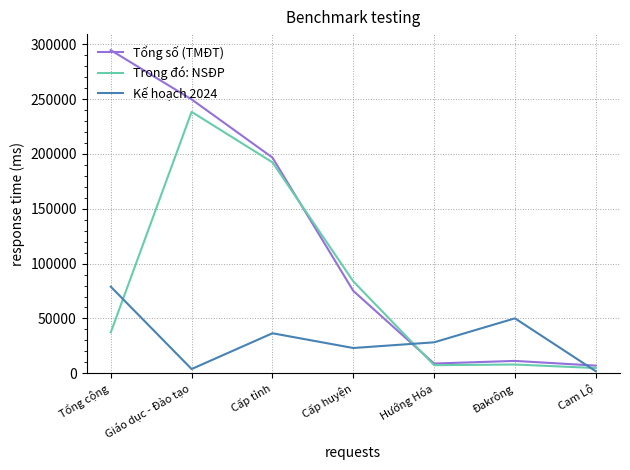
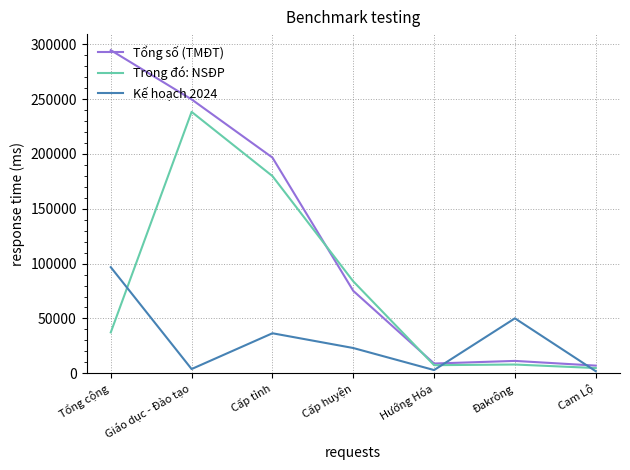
  {
    "Tổng số (TMĐT)": {
      "Tổng cộng": 295000,
      "Giáo dục - Đào tạo": 250000,
      "Cấp tỉnh": 197000,
      "Cấp huyện": 75000,
      "Đakrông": 11000
    },
    "Trong đó: NSĐP": {
      "Tổng cộng": 37000,
      "Giáo dục - Đào tạo": 238000,
-     "Cấp tỉnh": 192000,
+     "Cấp tỉnh": 180000,
      "Cấp huyện": 84000,
      "Đakrông": 8000
    },
    "Kế hoạch 2024": {
-     "Tổng cộng": 79000,
+     "Tổng cộng": 97000,
      "Giáo dục - Đào tạo": 4000,
      "Cấp tỉnh": 37000,
      "Cấp huyện": 23000,
-     "Hướng Hóa": 28000,
+     "Hướng Hóa": 3000,
      "Đakrông": 50000,
      "Cam Lộ": 2000
    }
  }
